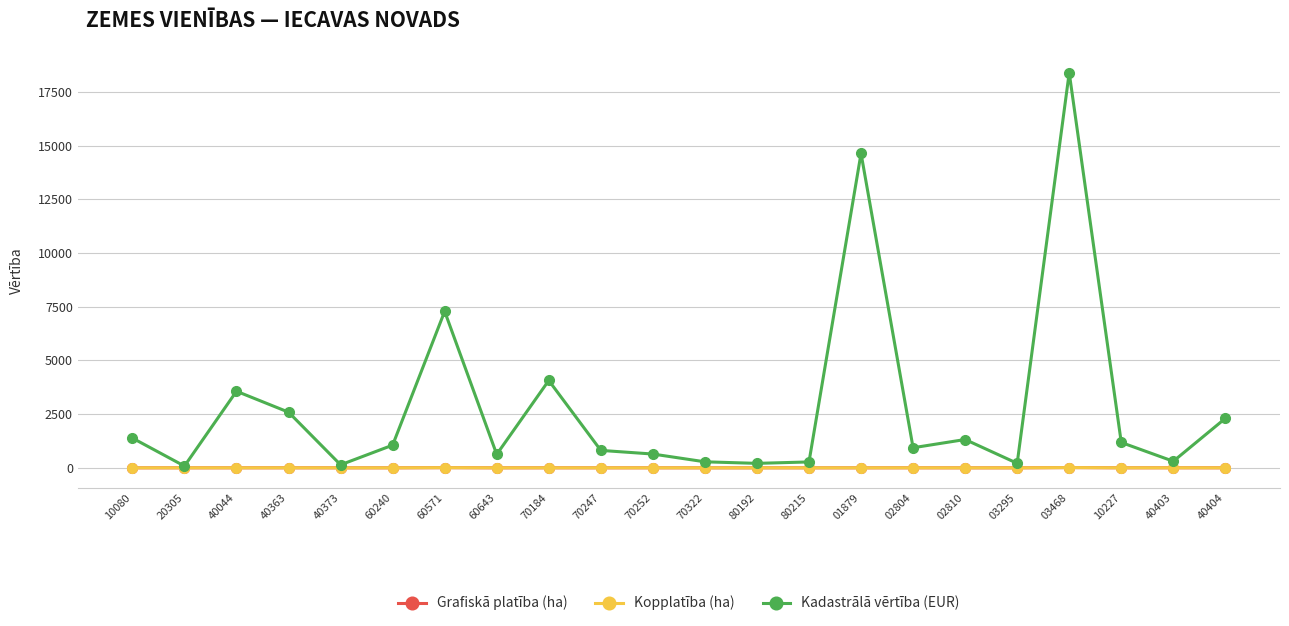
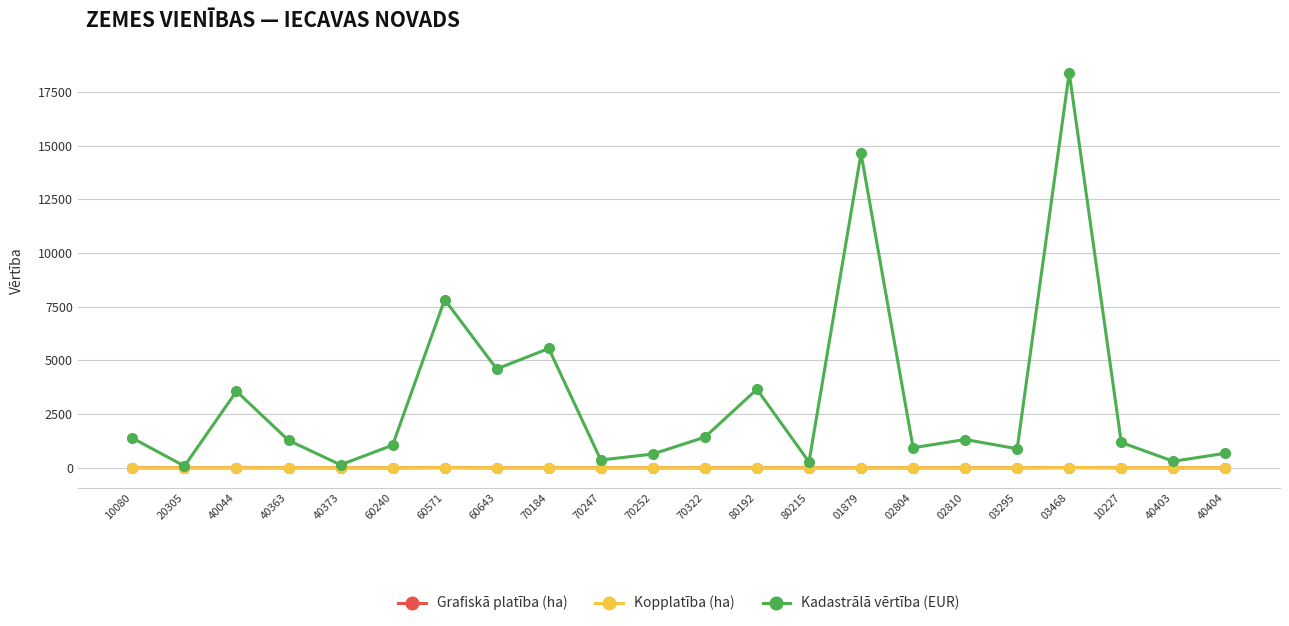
  {
    "Kopplatība (ha)": {
      "10080": 0,
      "40044": 0,
      "40363": 0,
      "40373": 0,
      "60240": 0,
      "60571": 0,
      "60643": 0,
      "70184": 0,
      "70247": 0,
      "70252": 0,
      "70322": 0,
      "80192": 0,
      "80215": 0,
      "01879": 0,
      "02804": 0,
      "02810": 0,
      "03295": 0,
      "03468": 0,
      "10227": 0,
      "40403": 0,
      "40404": 0
    },
    "Kadastrālā vērtība (EUR)": {
      "10080": 1400,
      "40044": 3600,
-     "40363": 2600,
+     "40363": 1300,
      "40373": 100,
      "60240": 1100,
-     "60571": 7300,
-     "60643": 600,
-     "70184": 4100,
-     "70247": 800,
+     "60571": 7800,
+     "60643": 4600,
+     "70184": 5600,
+     "70247": 400,
      "70252": 600,
-     "70322": 300,
-     "80192": 200,
+     "70322": 1400,
+     "80192": 3700,
      "80215": 300,
      "01879": 14600,
      "02804": 900,
      "02810": 1300,
-     "03295": 200,
+     "03295": 900,
      "03468": 18400,
      "10227": 1200,
      "40403": 300,
-     "40404": 2300
+     "40404": 700
    }
  }
